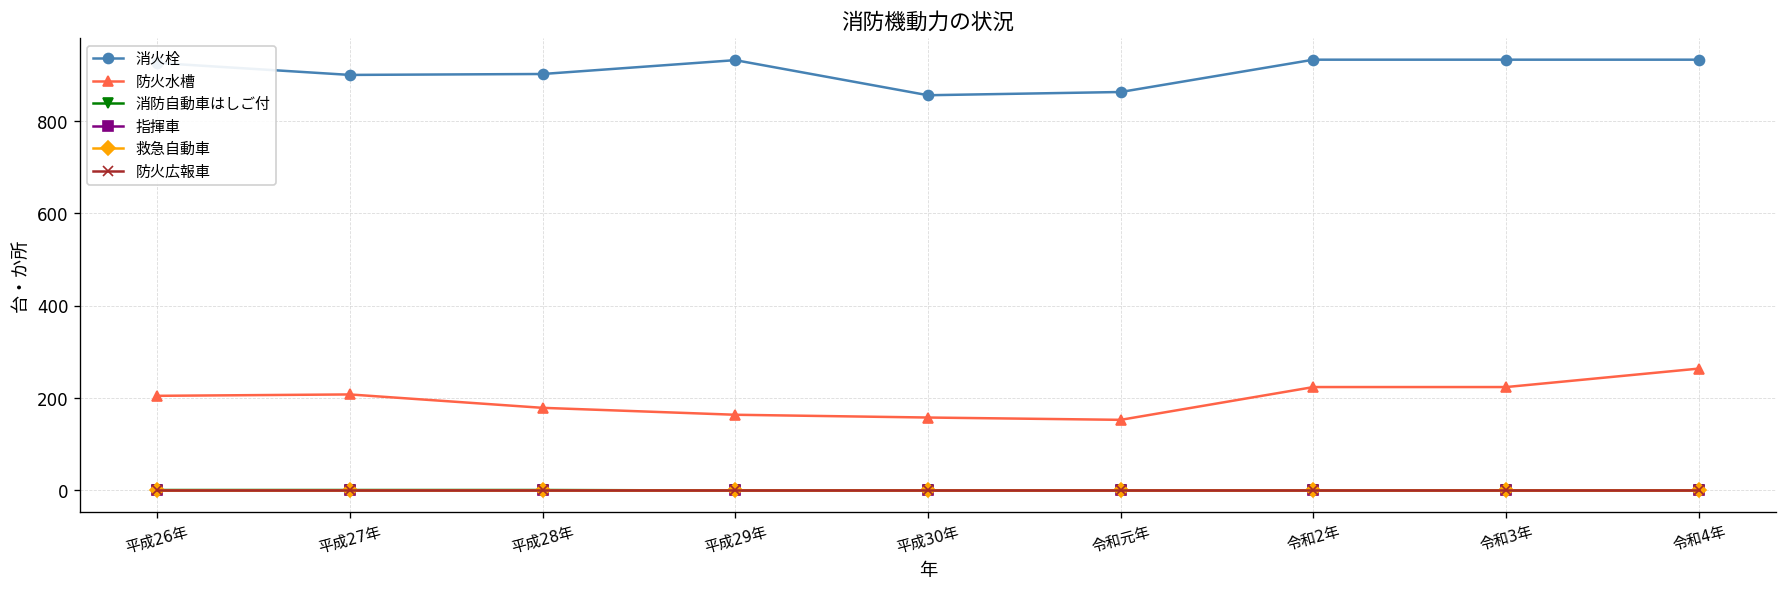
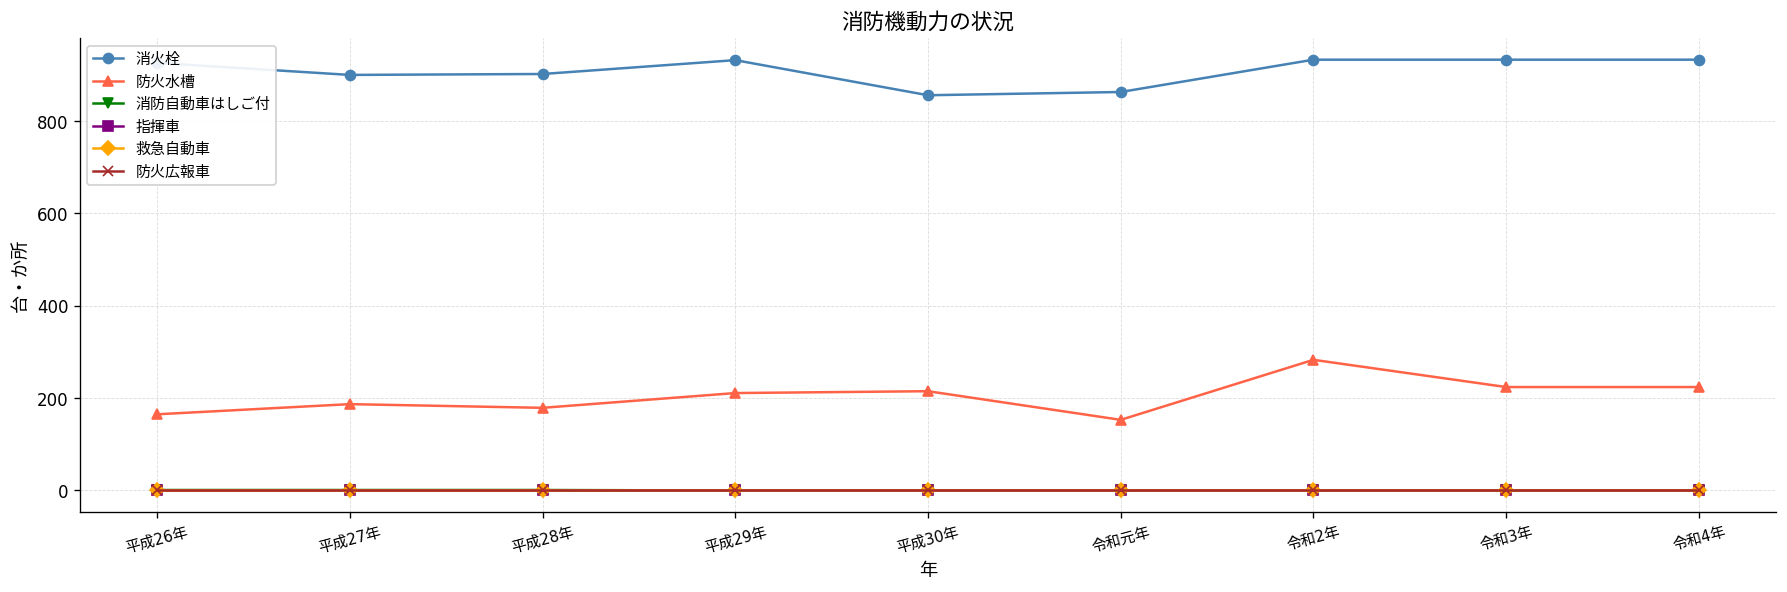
  {
    "消火栓": {
      "平成27年": 900,
      "平成28年": 900,
      "平成29年": 930,
      "平成30年": 860,
      "令和元年": 860,
      "令和2年": 930,
      "令和3年": 930,
      "令和4年": 930
    },
    "防火水槽": {
-     "平成26年": 210,
-     "平成27年": 210,
+     "平成26年": 170,
+     "平成27年": 190,
      "平成28年": 180,
-     "平成29年": 160,
-     "平成30年": 160,
+     "平成29年": 210,
+     "平成30年": 220,
      "令和元年": 150,
-     "令和2年": 220,
+     "令和2年": 280,
      "令和3年": 220,
-     "令和4年": 260
+     "令和4年": 220
    }
  }
